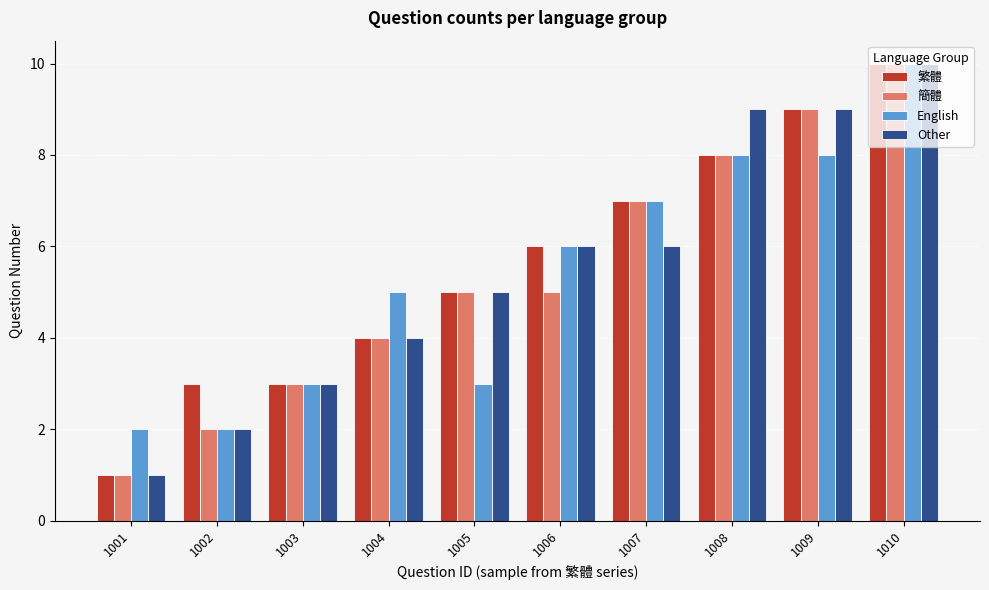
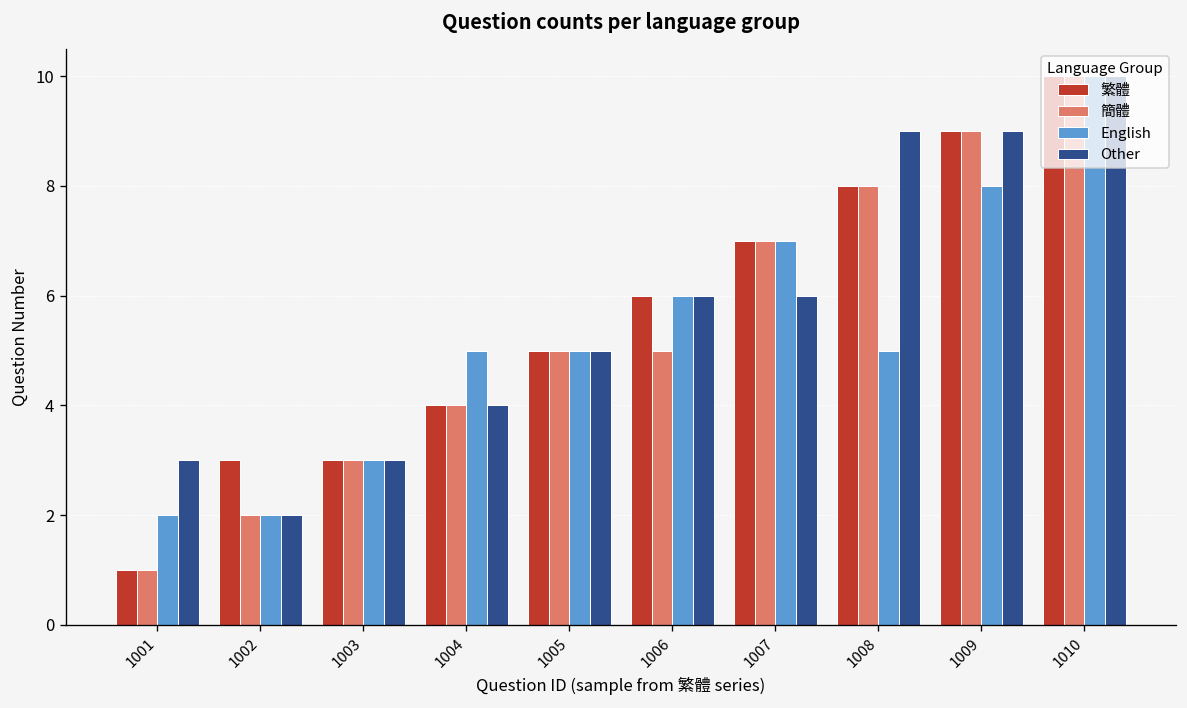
  {
    "繁體": {
      "1001": 1,
      "1002": 3,
      "1003": 3,
      "1004": 4,
      "1005": 5,
      "1006": 6,
      "1007": 7,
      "1008": 8,
      "1009": 9
    },
    "簡體": {
      "1001": 1,
      "1002": 2,
      "1003": 3,
      "1004": 4,
      "1005": 5,
      "1006": 5,
      "1007": 7,
      "1008": 8,
      "1009": 9
    },
    "English": {
      "1001": 2,
      "1002": 2,
      "1003": 3,
      "1004": 5,
-     "1005": 3,
+     "1005": 5,
      "1006": 6,
      "1007": 7,
-     "1008": 8,
+     "1008": 5,
      "1009": 8
    },
    "Other": {
-     "1001": 1,
+     "1001": 3,
      "1002": 2,
      "1003": 3,
      "1004": 4,
      "1005": 5,
      "1006": 6,
      "1007": 6,
      "1008": 9,
      "1009": 9
    }
  }
